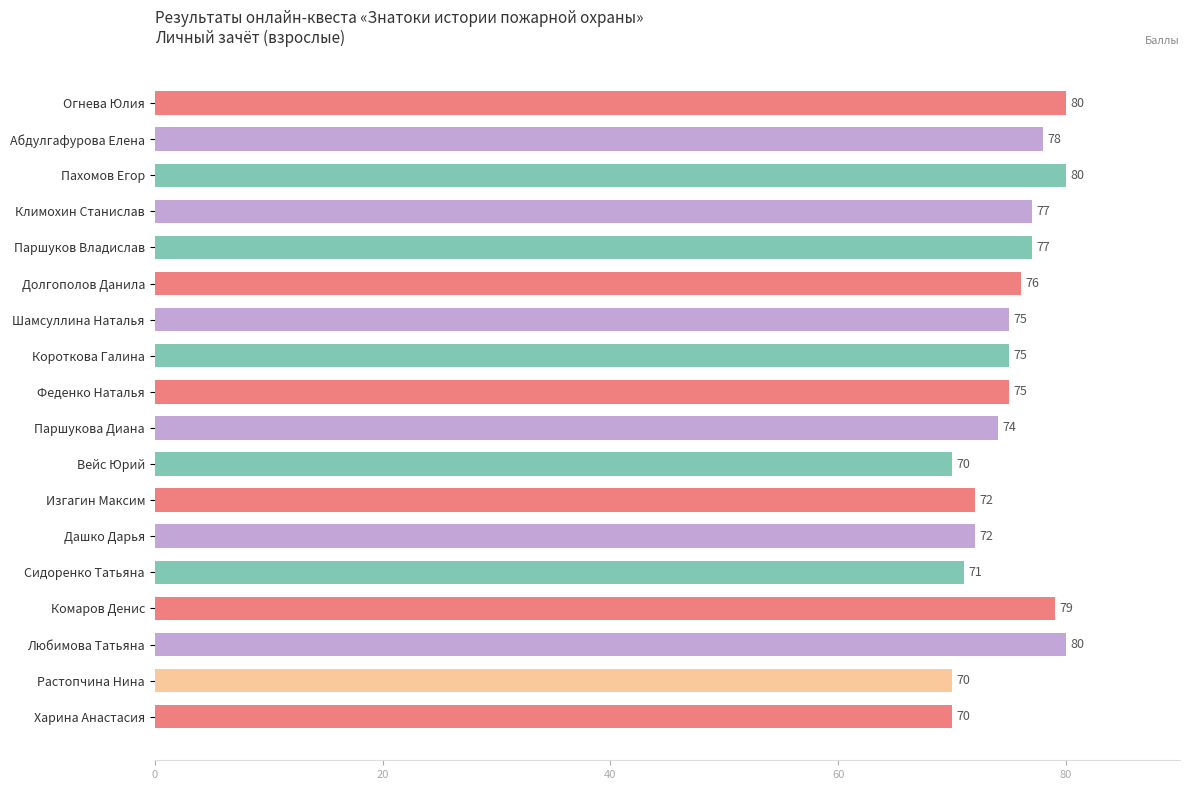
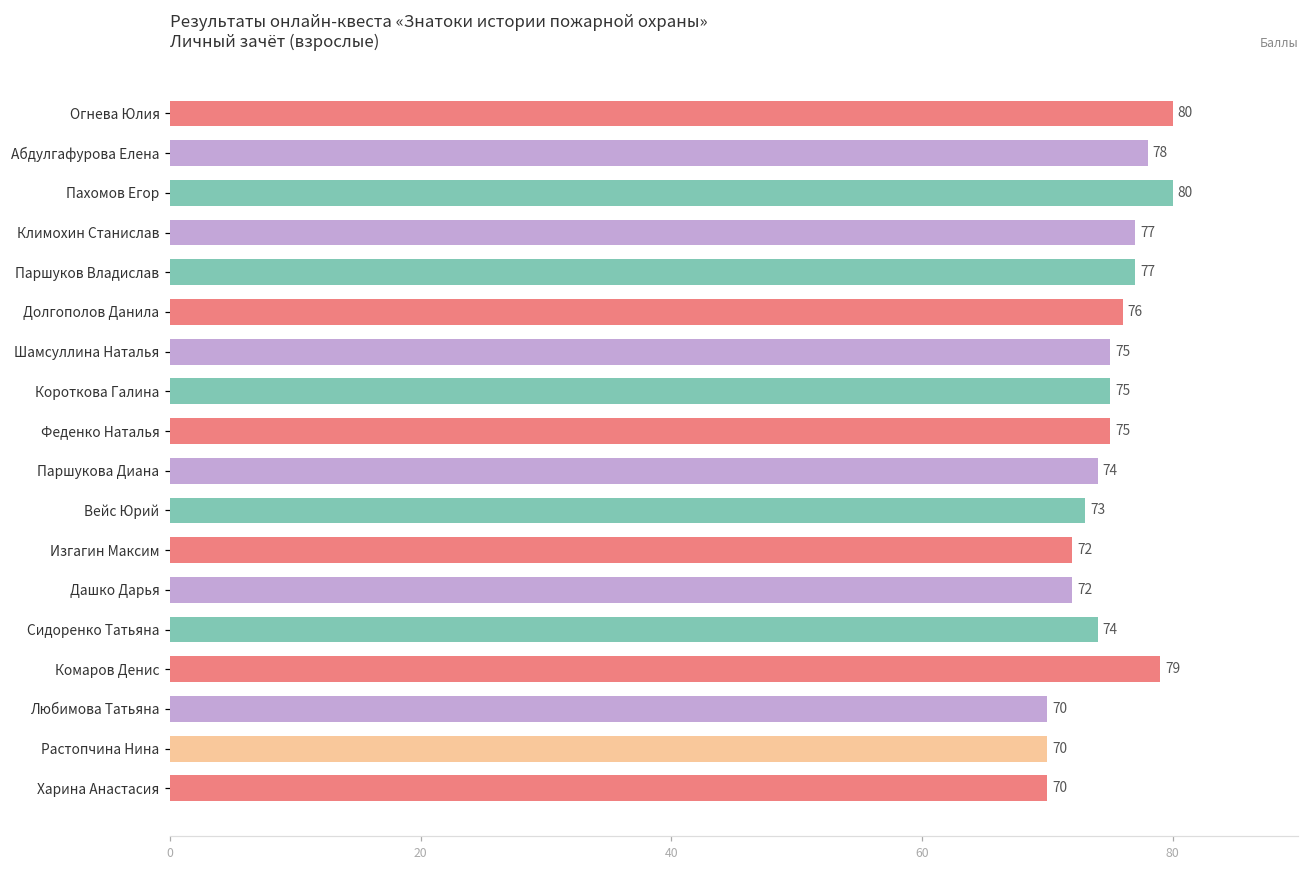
  {
    "Огнева Юлия": 80,
    "Абдулгафурова Елена": 78,
    "Пахомов Егор": 80,
    "Климохин Станислав": 77,
    "Паршуков Владислав": 77,
    "Долгополов Данила": 76,
    "Шамсуллина Наталья": 75,
    "Короткова Галина": 75,
    "Феденко Наталья": 75,
    "Паршукова Диана": 74,
-   "Вейс Юрий": 70,
+   "Вейс Юрий": 73,
    "Изгагин Максим": 72,
    "Дашко Дарья": 72,
-   "Сидоренко Татьяна": 71,
+   "Сидоренко Татьяна": 74,
    "Комаров Денис": 79,
-   "Любимова Татьяна": 80,
+   "Любимова Татьяна": 70,
    "Растопчина Нина": 70,
    "Харина Анастасия": 70
  }
